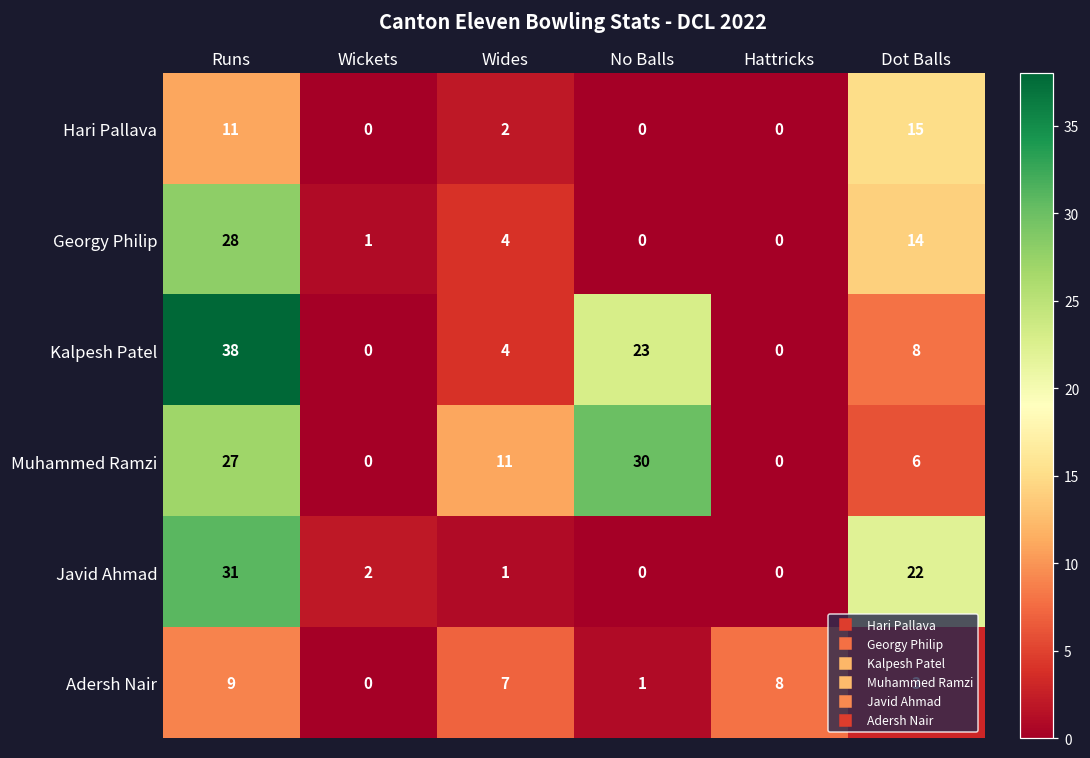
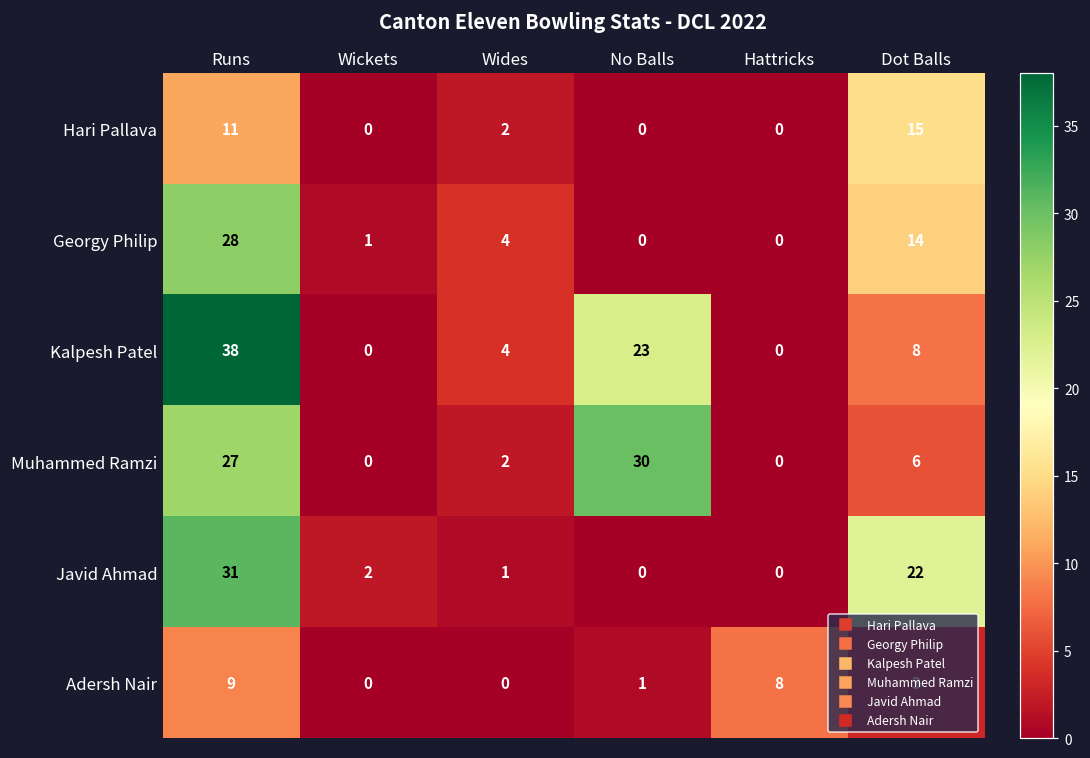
  {
    "Hari Pallava": {
      "Runs": 11,
      "Wickets": 0,
      "Wides": 2,
      "No Balls": 0,
      "Hattricks": 0,
      "Dot Balls": 15
    },
    "Georgy Philip": {
      "Runs": 28,
      "Wickets": 1,
      "Wides": 4,
      "No Balls": 0,
      "Hattricks": 0,
      "Dot Balls": 14
    },
    "Kalpesh Patel": {
      "Runs": 38,
      "Wickets": 0,
      "Wides": 4,
      "No Balls": 23,
      "Hattricks": 0,
      "Dot Balls": 8
    },
    "Muhammed Ramzi": {
      "Runs": 27,
      "Wickets": 0,
-     "Wides": 11,
+     "Wides": 2,
      "No Balls": 30,
      "Hattricks": 0,
      "Dot Balls": 6
    },
    "Javid Ahmad": {
      "Runs": 31,
      "Wickets": 2,
      "Wides": 1,
      "No Balls": 0,
      "Hattricks": 0,
      "Dot Balls": 22
    },
    "Adersh Nair": {
      "Runs": 9,
      "Wickets": 0,
-     "Wides": 7,
+     "Wides": 0,
      "No Balls": 1,
      "Hattricks": 8
    }
  }
